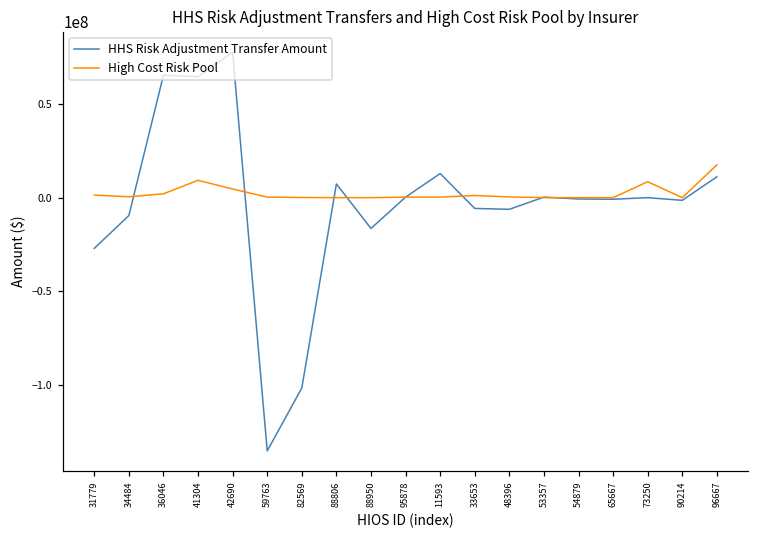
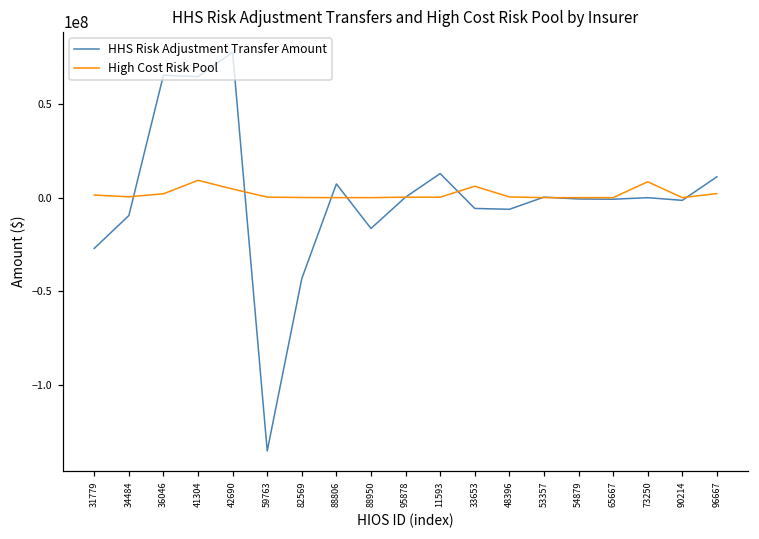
  {
    "HHS Risk Adjustment Transfer Amount": {
      "31779": -27000000,
      "34484": -10000000,
      "59763": -135000000,
-     "82569": -101000000,
+     "82569": -43000000,
      "88806": 7000000,
      "88950": -16000000,
      "11593": 13000000,
      "33653": -6000000,
      "48396": -6000000,
      "73250": 0,
      "96667": 11000000
    },
    "High Cost Risk Pool": {
      "31779": 1000000,
      "34484": 0,
      "36046": 2000000,
      "41304": 9000000,
      "42690": 5000000,
      "59763": 0,
      "82569": 0,
      "88806": 0,
      "88950": 0,
      "11593": 0,
-     "33653": 1000000,
+     "33653": 6000000,
      "48396": 0,
      "73250": 8000000,
-     "96667": 17000000
+     "96667": 2000000
    }
  }
